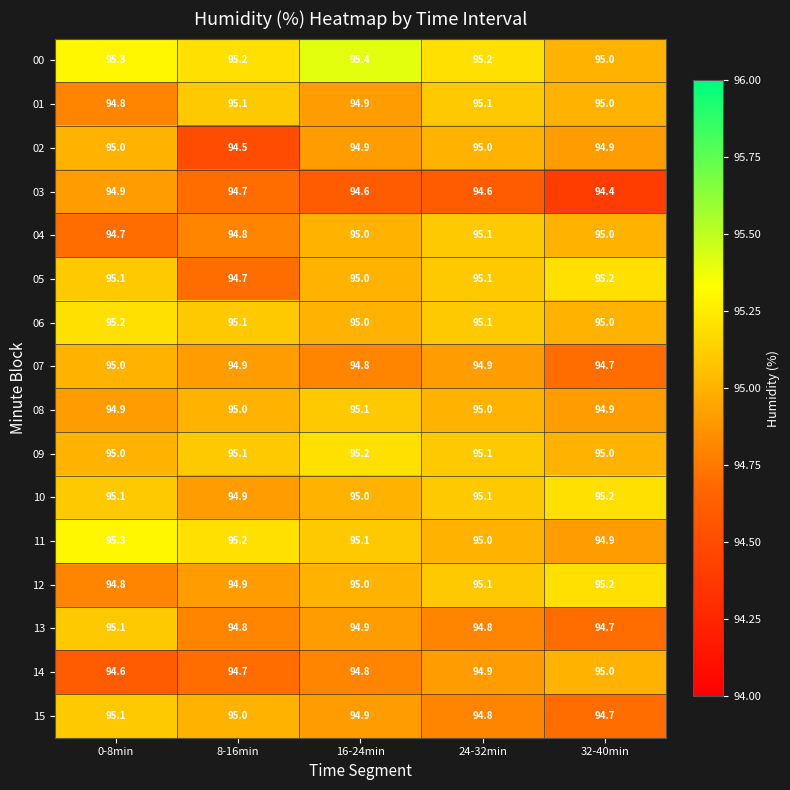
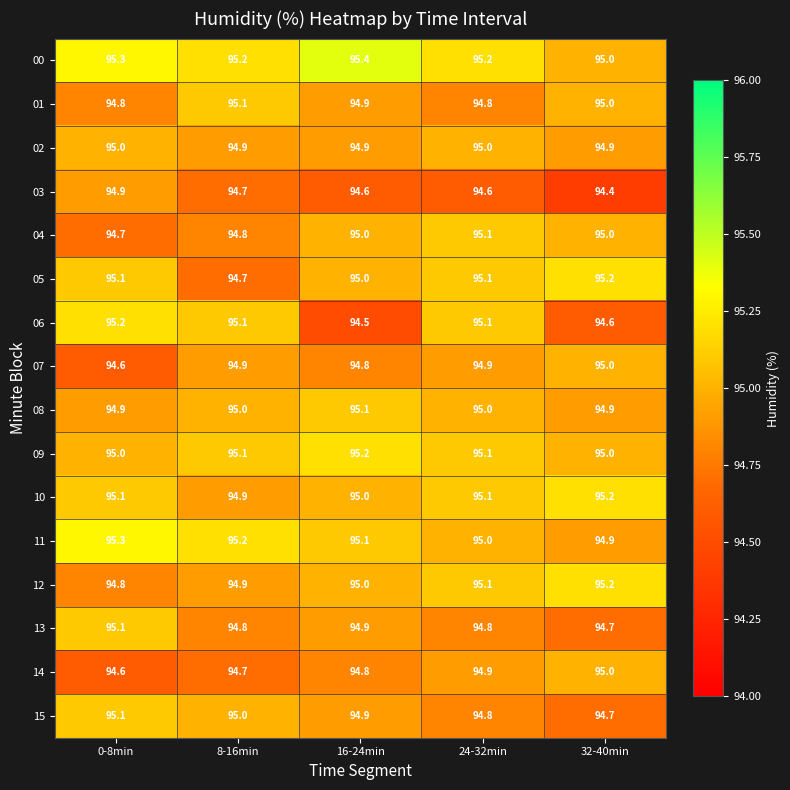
  {
    "00": {
      "0-8min": 95.3,
      "8-16min": 95.2,
      "16-24min": 95.4,
      "24-32min": 95.2,
      "32-40min": 95.0
    },
    "01": {
      "0-8min": 94.8,
      "8-16min": 95.1,
      "16-24min": 94.9,
-     "24-32min": 95.1,
+     "24-32min": 94.8,
      "32-40min": 95.0
    },
    "02": {
      "0-8min": 95.0,
-     "8-16min": 94.5,
+     "8-16min": 94.9,
      "16-24min": 94.9,
      "24-32min": 95.0,
      "32-40min": 94.9
    },
    "03": {
      "0-8min": 94.9,
      "8-16min": 94.7,
      "16-24min": 94.6,
      "24-32min": 94.6,
      "32-40min": 94.4
    },
    "04": {
      "0-8min": 94.7,
      "8-16min": 94.8,
      "16-24min": 95.0,
      "24-32min": 95.1,
      "32-40min": 95.0
    },
    "05": {
      "0-8min": 95.1,
      "8-16min": 94.7,
      "16-24min": 95.0,
      "24-32min": 95.1,
      "32-40min": 95.2
    },
    "06": {
      "0-8min": 95.2,
      "8-16min": 95.1,
-     "16-24min": 95.0,
+     "16-24min": 94.5,
      "24-32min": 95.1,
-     "32-40min": 95.0
+     "32-40min": 94.6
    },
    "07": {
-     "0-8min": 95.0,
+     "0-8min": 94.6,
      "8-16min": 94.9,
      "16-24min": 94.8,
      "24-32min": 94.9,
-     "32-40min": 94.7
+     "32-40min": 95.0
    },
    "08": {
      "0-8min": 94.9,
      "8-16min": 95.0,
      "16-24min": 95.1,
      "24-32min": 95.0,
      "32-40min": 94.9
    },
    "09": {
      "0-8min": 95.0,
      "8-16min": 95.1,
      "16-24min": 95.2,
      "24-32min": 95.1,
      "32-40min": 95.0
    },
    "10": {
      "0-8min": 95.1,
      "8-16min": 94.9,
      "16-24min": 95.0,
      "24-32min": 95.1,
      "32-40min": 95.2
    },
    "11": {
      "0-8min": 95.3,
      "8-16min": 95.2,
      "16-24min": 95.1,
      "24-32min": 95.0,
      "32-40min": 94.9
    },
    "12": {
      "0-8min": 94.8,
      "8-16min": 94.9,
      "16-24min": 95.0,
      "24-32min": 95.1,
      "32-40min": 95.2
    },
    "13": {
      "0-8min": 95.1,
      "8-16min": 94.8,
      "16-24min": 94.9,
      "24-32min": 94.8,
      "32-40min": 94.7
    },
    "14": {
      "0-8min": 94.6,
      "8-16min": 94.7,
      "16-24min": 94.8,
      "24-32min": 94.9,
      "32-40min": 95.0
    },
    "15": {
      "0-8min": 95.1,
      "8-16min": 95.0,
      "16-24min": 94.9,
      "24-32min": 94.8,
      "32-40min": 94.7
    }
  }
